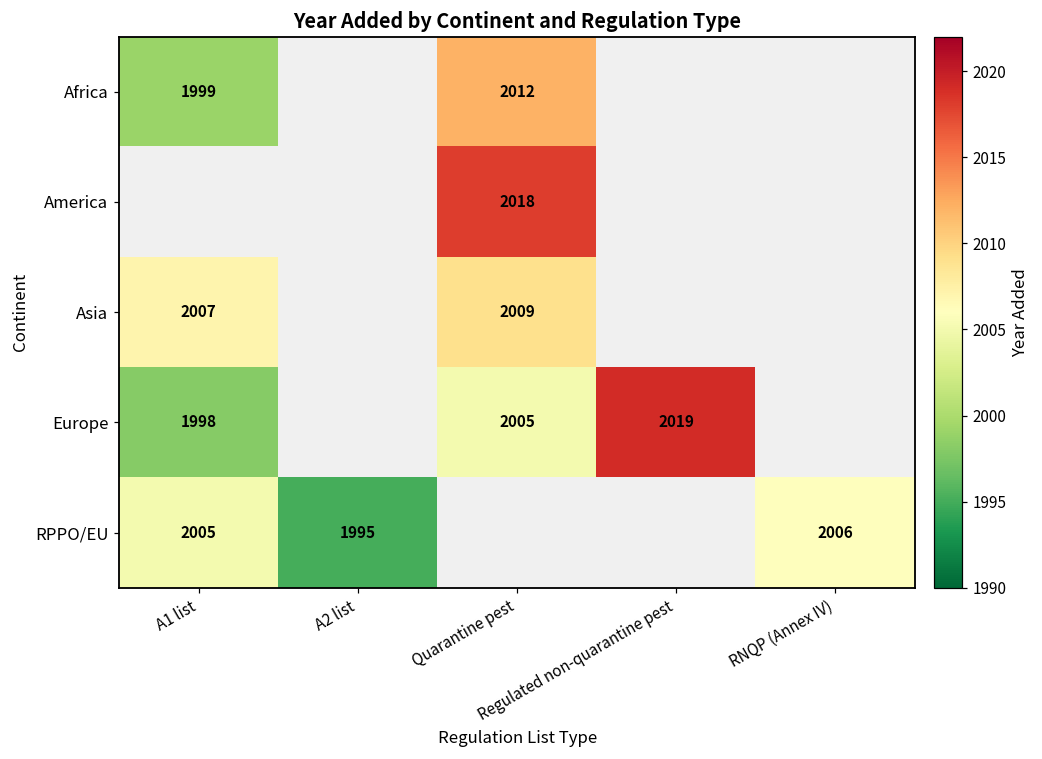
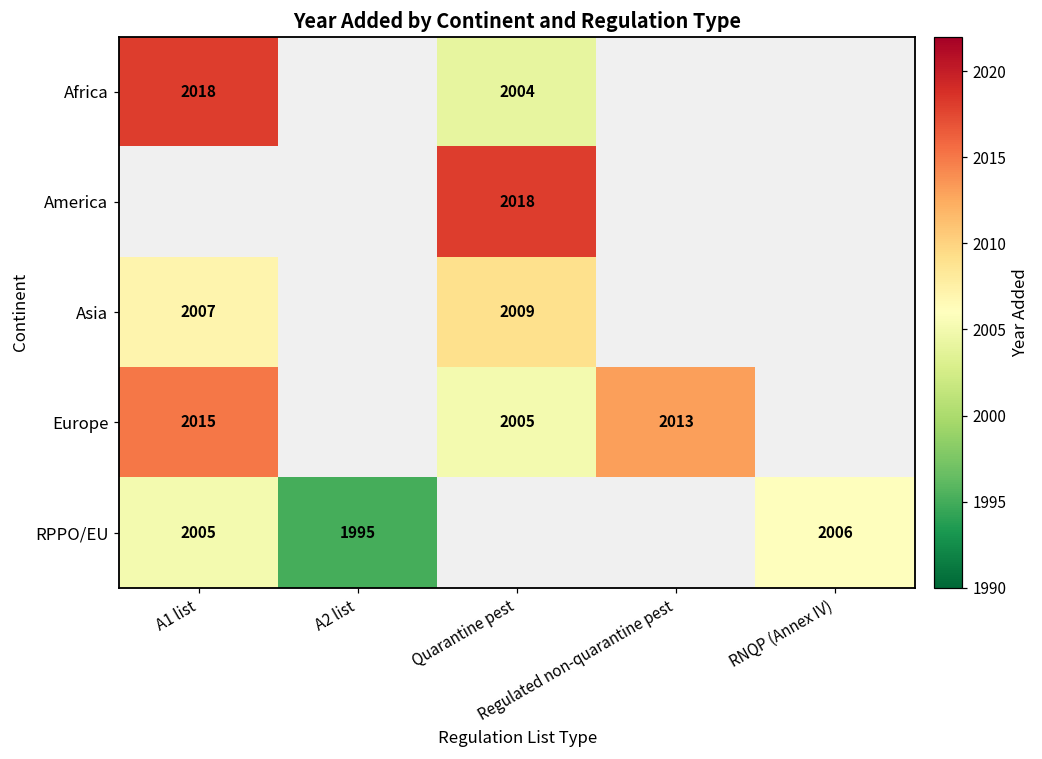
  {
    "Africa": {
-     "A1 list": 1999,
-     "Quarantine pest": 2012
+     "A1 list": 2018,
+     "Quarantine pest": 2004
    },
    "America": {
      "Quarantine pest": 2018
    },
    "Asia": {
      "A1 list": 2007,
      "Quarantine pest": 2009
    },
    "Europe": {
-     "A1 list": 1998,
+     "A1 list": 2015,
      "Quarantine pest": 2005,
-     "Regulated non-quarantine pest": 2019
+     "Regulated non-quarantine pest": 2013
    },
    "RPPO/EU": {
      "A1 list": 2005,
      "A2 list": 1995,
      "RNQP (Annex IV)": 2006
    }
  }
